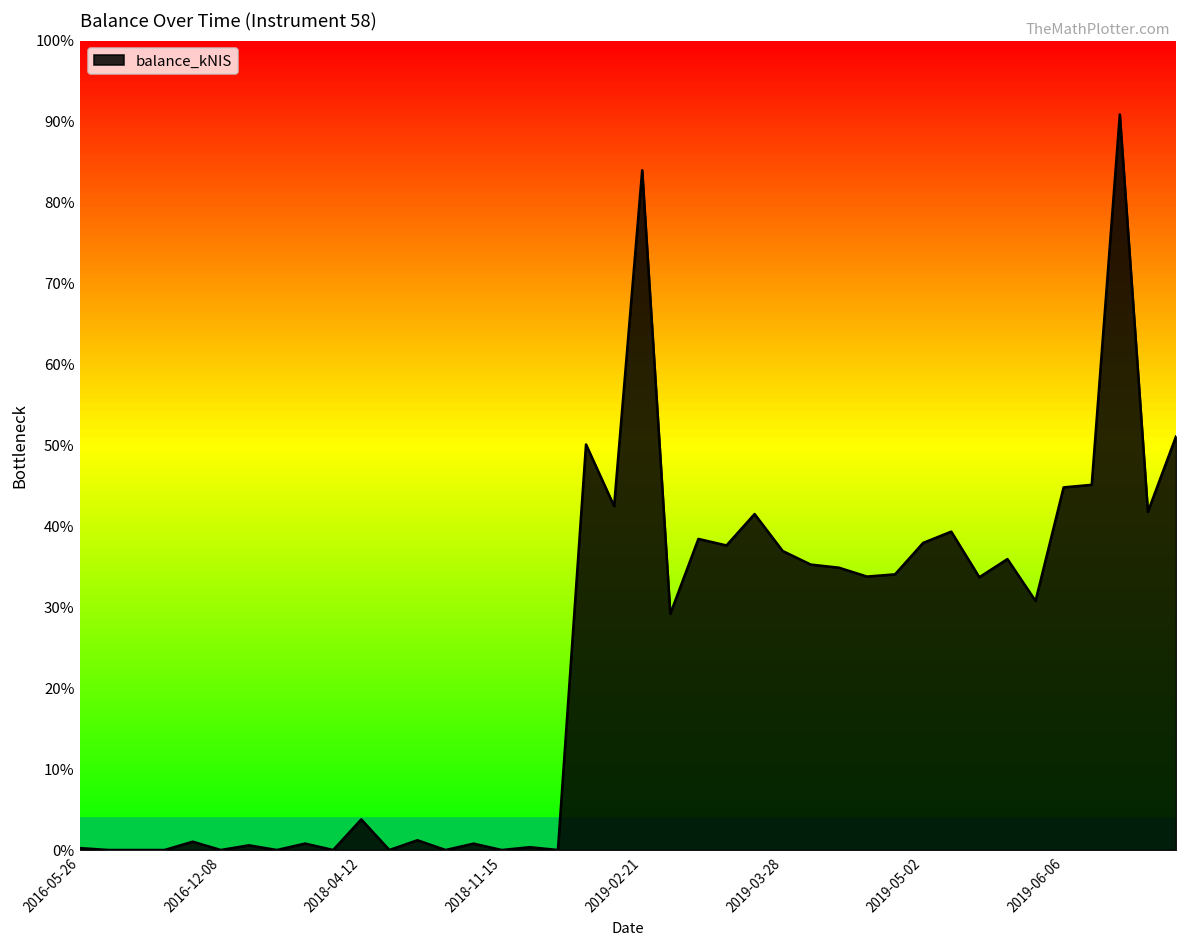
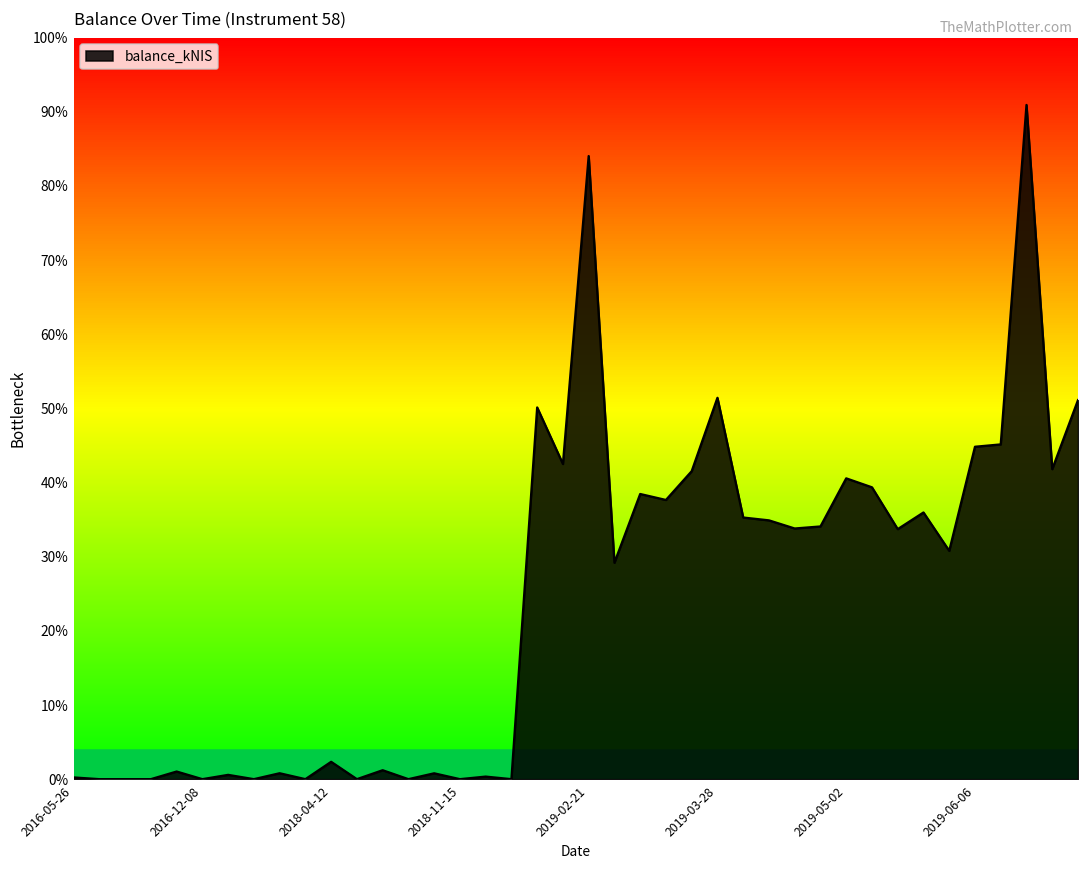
  {
    "2016-05-26": "0%",
    "2016-12-08": "0%",
-   "2018-04-12": "4%",
+   "2018-04-12": "2%",
    "2018-11-15": "0%",
    "2019-02-21": "84%",
-   "2019-03-28": "37%",
-   "2019-05-02": "38%",
+   "2019-03-28": "51%",
+   "2019-05-02": "41%",
    "2019-06-06": "45%"
  }
